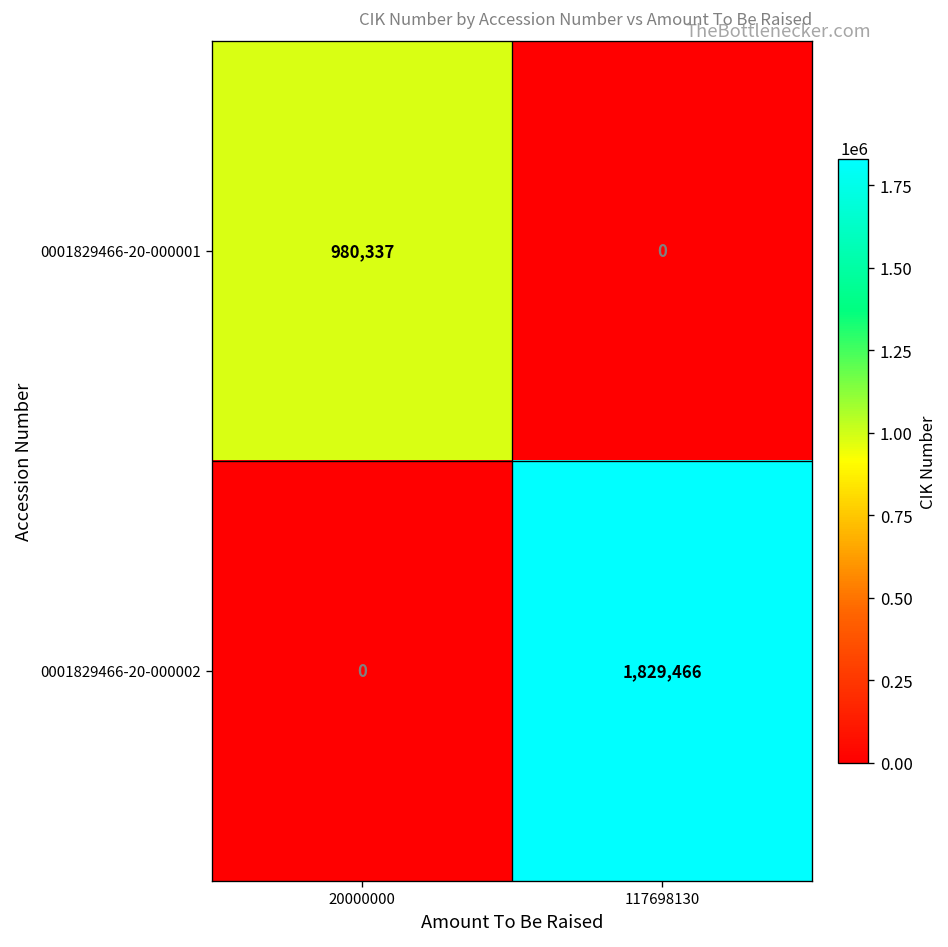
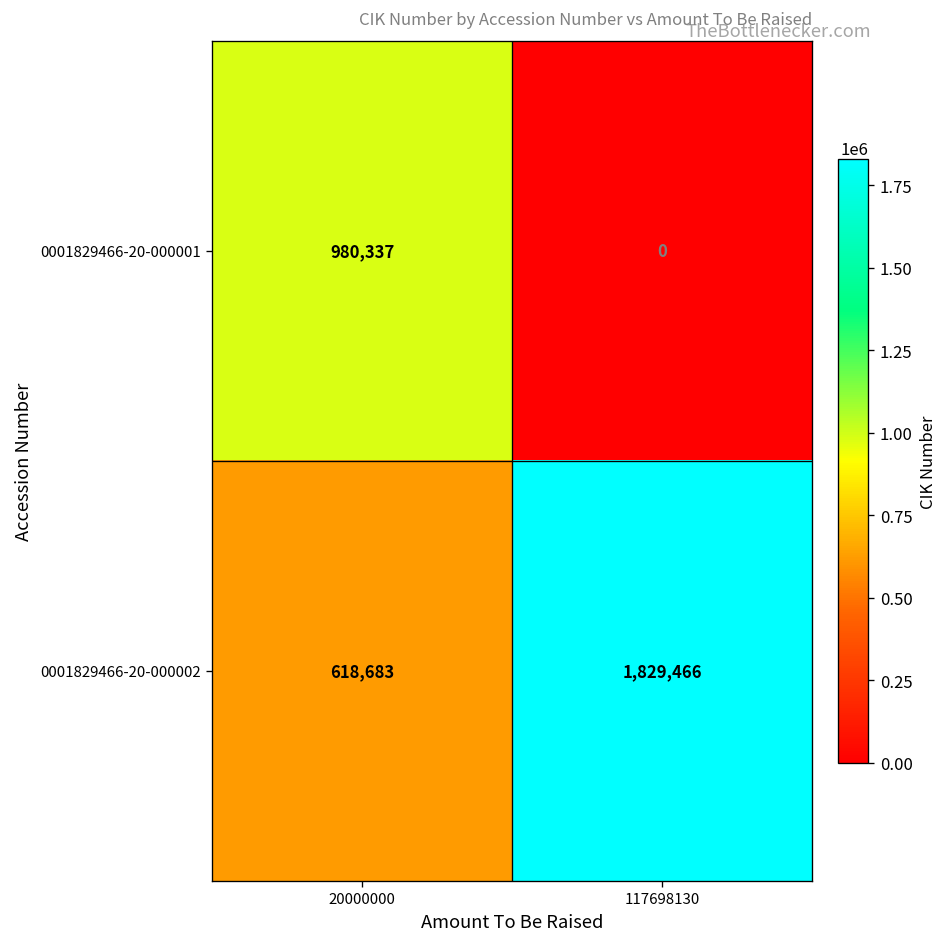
  {
    "0001829466-20-000001": {
      "20000000": "980,337",
      "117698130": "0"
    },
    "0001829466-20-000002": {
-     "20000000": "0",
+     "20000000": "618,683",
      "117698130": "1,829,466"
    }
  }
